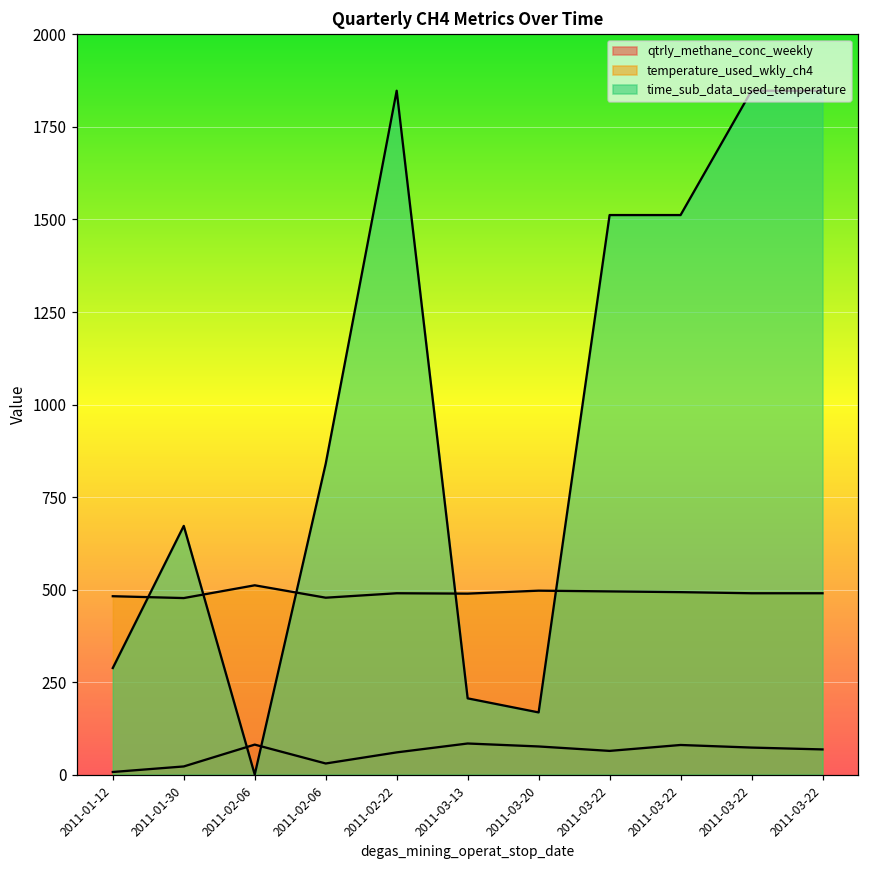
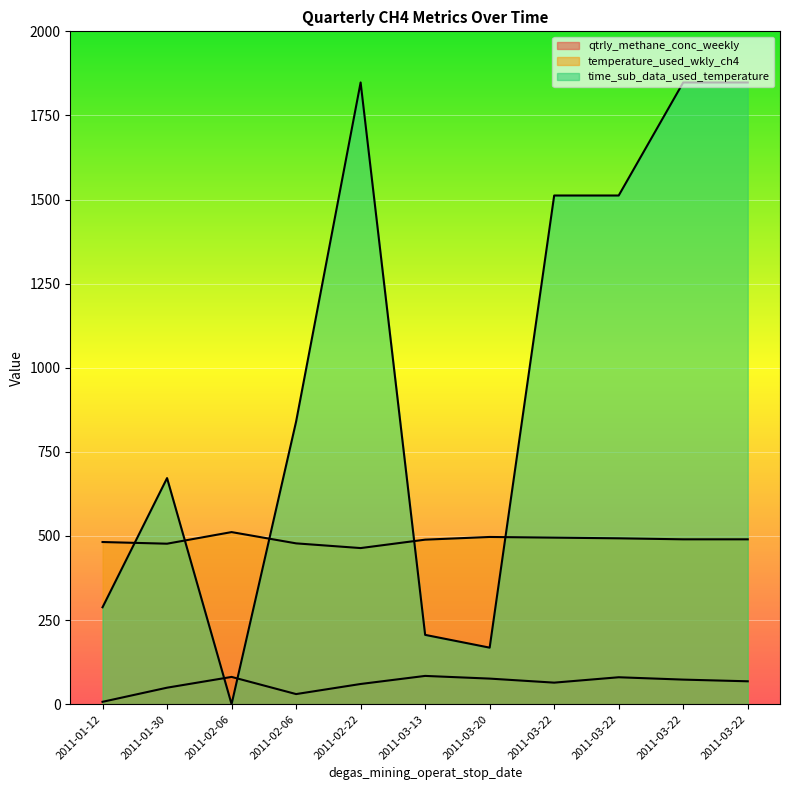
  {
    "qtrly_methane_conc_weekly": {
      "2011-01-12": 10,
-     "2011-01-30": 20,
+     "2011-01-30": 50,
      "2011-02-22": 60,
      "2011-03-13": 80,
      "2011-03-20": 80
    },
    "temperature_used_wkly_ch4": {
      "2011-01-12": 480,
      "2011-01-30": 480,
-     "2011-02-22": 490,
+     "2011-02-22": 460,
      "2011-03-13": 490,
      "2011-03-20": 500
    },
    "time_sub_data_used_temperature": {
      "2011-01-12": 290,
      "2011-01-30": 670,
      "2011-02-22": 1850,
      "2011-03-13": 210,
      "2011-03-20": 170
    }
  }
